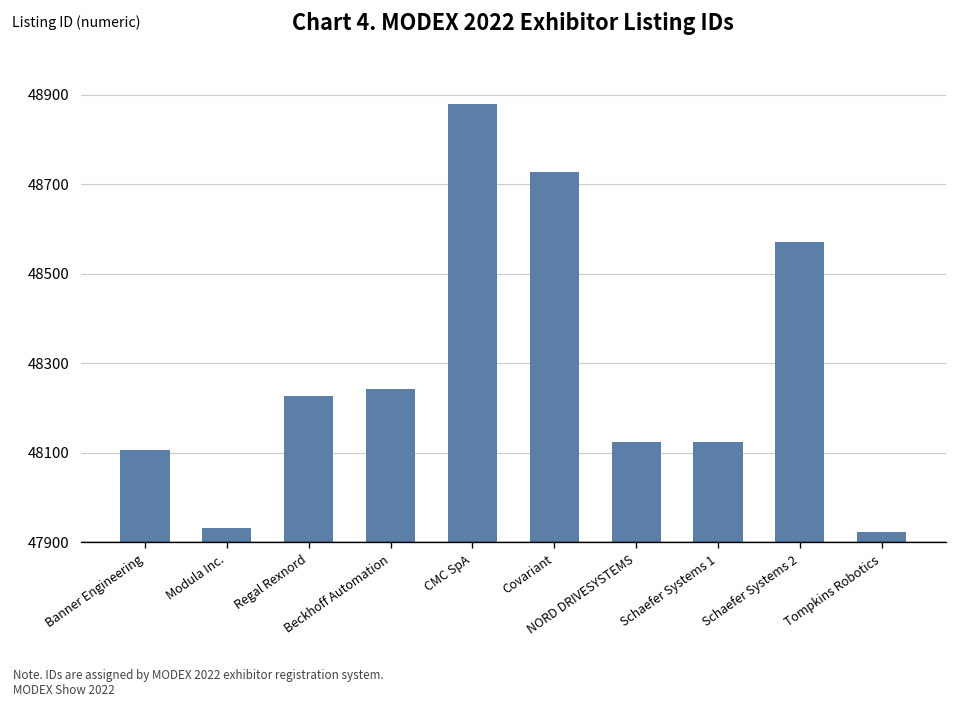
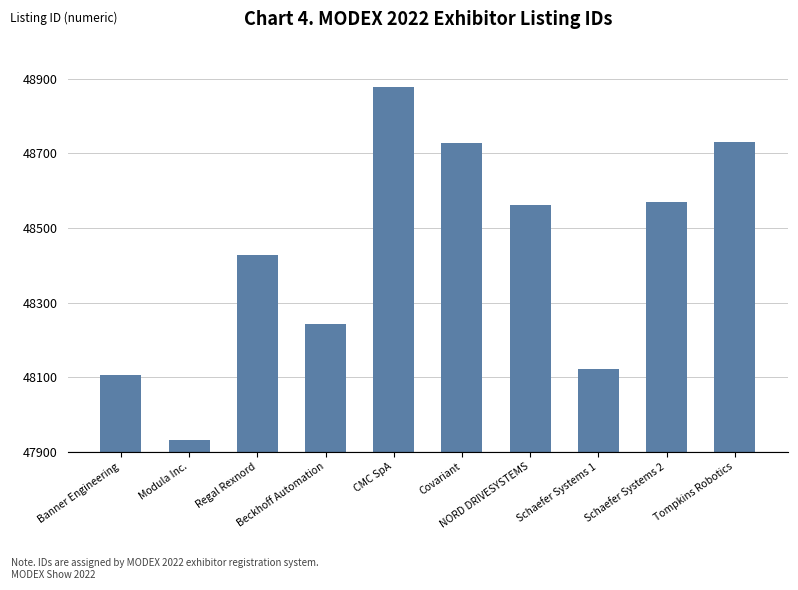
  {
    "Banner Engineering": 48110,
    "Modula Inc.": 47930,
-   "Regal Rexnord": 48230,
+   "Regal Rexnord": 48430,
    "Beckhoff Automation": 48240,
    "CMC SpA": 48880,
    "Covariant": 48730,
-   "NORD DRIVESYSTEMS": 48120,
+   "NORD DRIVESYSTEMS": 48560,
    "Schaefer Systems 1": 48120,
    "Schaefer Systems 2": 48570,
-   "Tompkins Robotics": 47920
+   "Tompkins Robotics": 48730
  }
